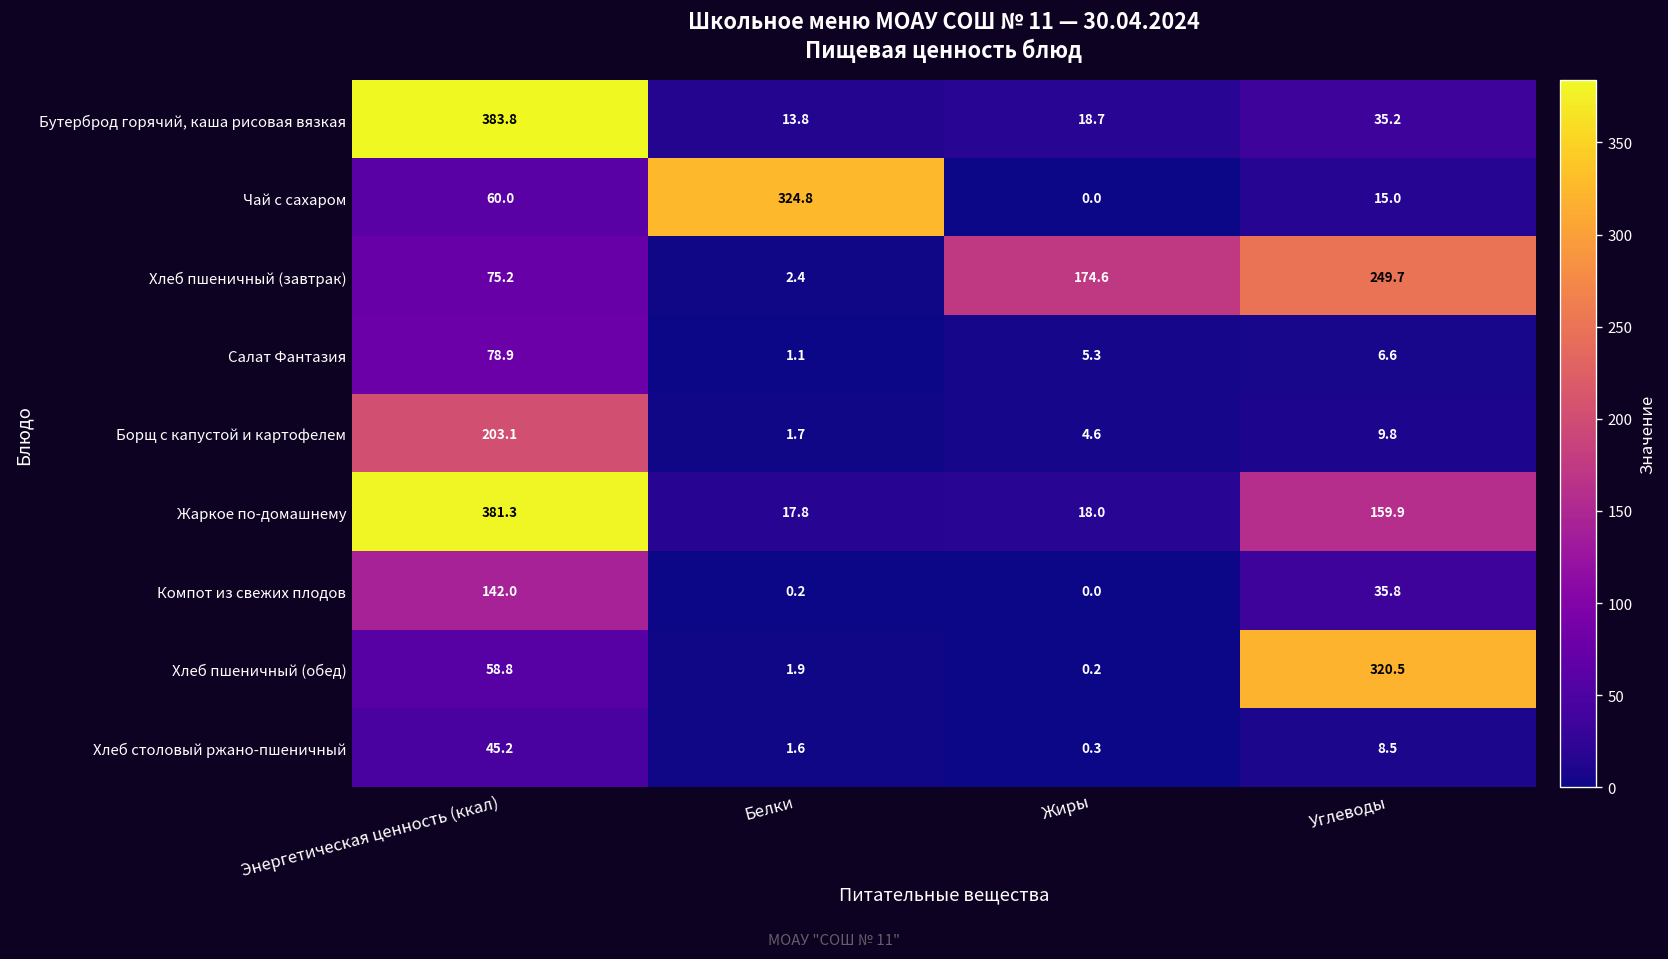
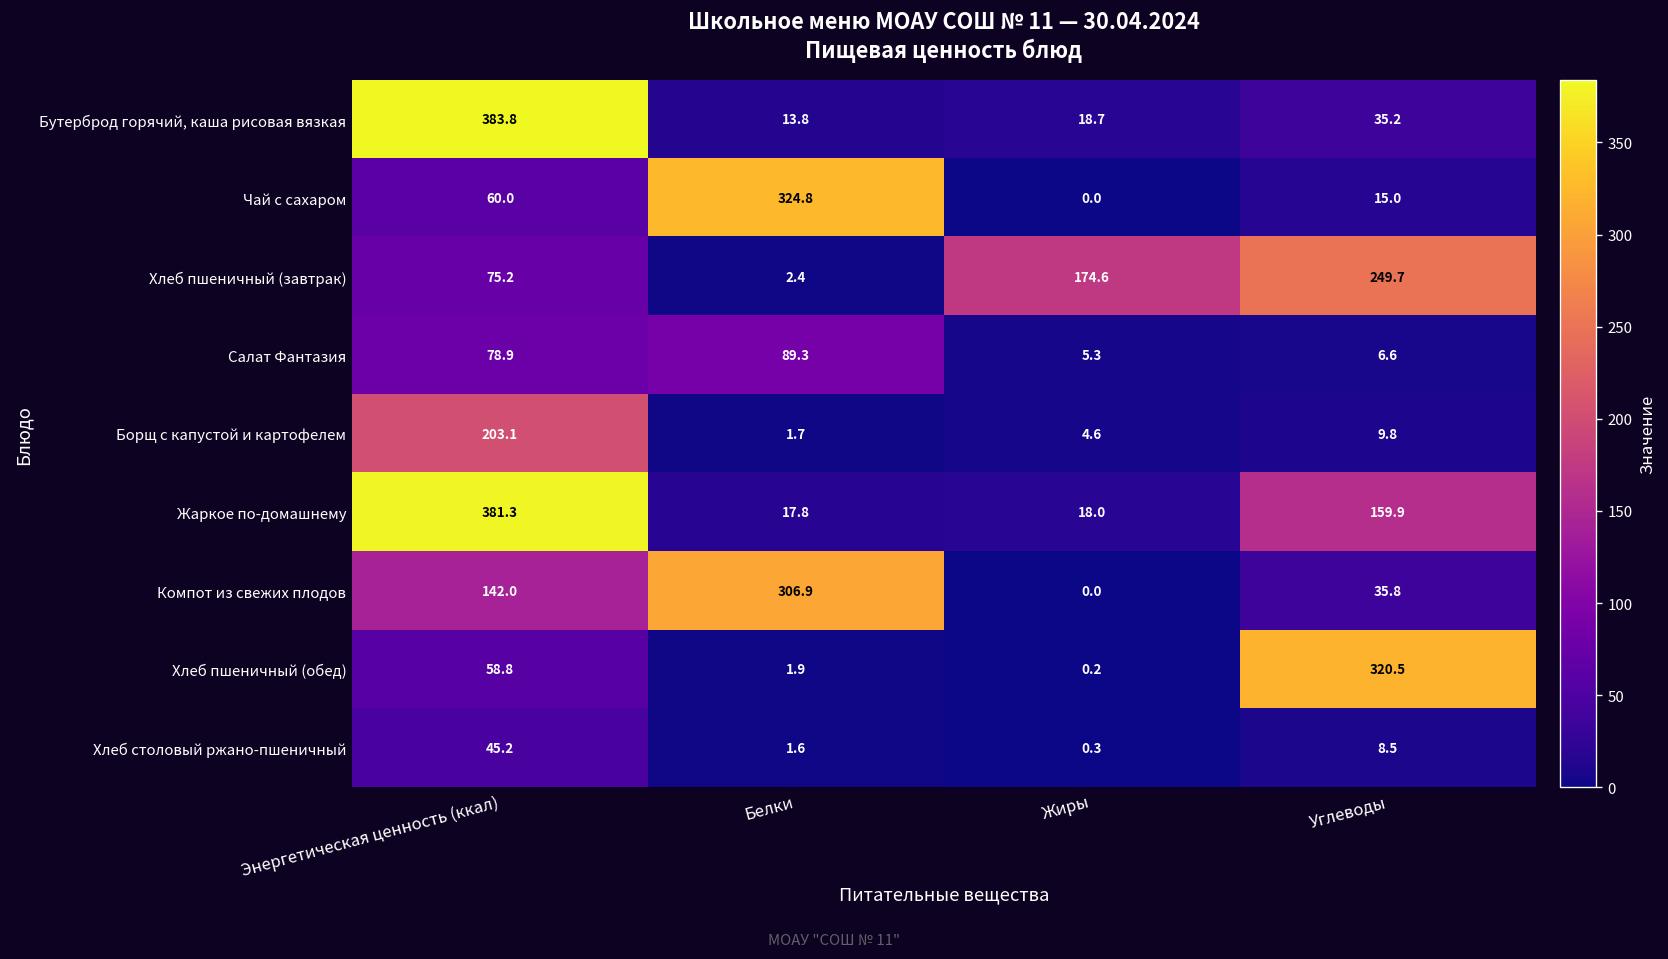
  {
    "Бутерброд горячий, каша рисовая вязкая": {
      "Энергетическая ценность (ккал)": 383.8,
      "Белки": 13.8,
      "Жиры": 18.7,
      "Углеводы": 35.2
    },
    "Чай с сахаром": {
      "Энергетическая ценность (ккал)": 60.0,
      "Белки": 324.8,
      "Жиры": 0.0,
      "Углеводы": 15.0
    },
    "Хлеб пшеничный (завтрак)": {
      "Энергетическая ценность (ккал)": 75.2,
      "Белки": 2.4,
      "Жиры": 174.6,
      "Углеводы": 249.7
    },
    "Салат Фантазия": {
      "Энергетическая ценность (ккал)": 78.9,
-     "Белки": 1.1,
+     "Белки": 89.3,
      "Жиры": 5.3,
      "Углеводы": 6.6
    },
    "Борщ с капустой и картофелем": {
      "Энергетическая ценность (ккал)": 203.1,
      "Белки": 1.7,
      "Жиры": 4.6,
      "Углеводы": 9.8
    },
    "Жаркое по-домашнему": {
      "Энергетическая ценность (ккал)": 381.3,
      "Белки": 17.8,
      "Жиры": 18.0,
      "Углеводы": 159.9
    },
    "Компот из свежих плодов": {
      "Энергетическая ценность (ккал)": 142.0,
-     "Белки": 0.2,
+     "Белки": 306.9,
      "Жиры": 0.0,
      "Углеводы": 35.8
    },
    "Хлеб пшеничный (обед)": {
      "Энергетическая ценность (ккал)": 58.8,
      "Белки": 1.9,
      "Жиры": 0.2,
      "Углеводы": 320.5
    },
    "Хлеб столовый ржано-пшеничный": {
      "Энергетическая ценность (ккал)": 45.2,
      "Белки": 1.6,
      "Жиры": 0.3,
      "Углеводы": 8.5
    }
  }
